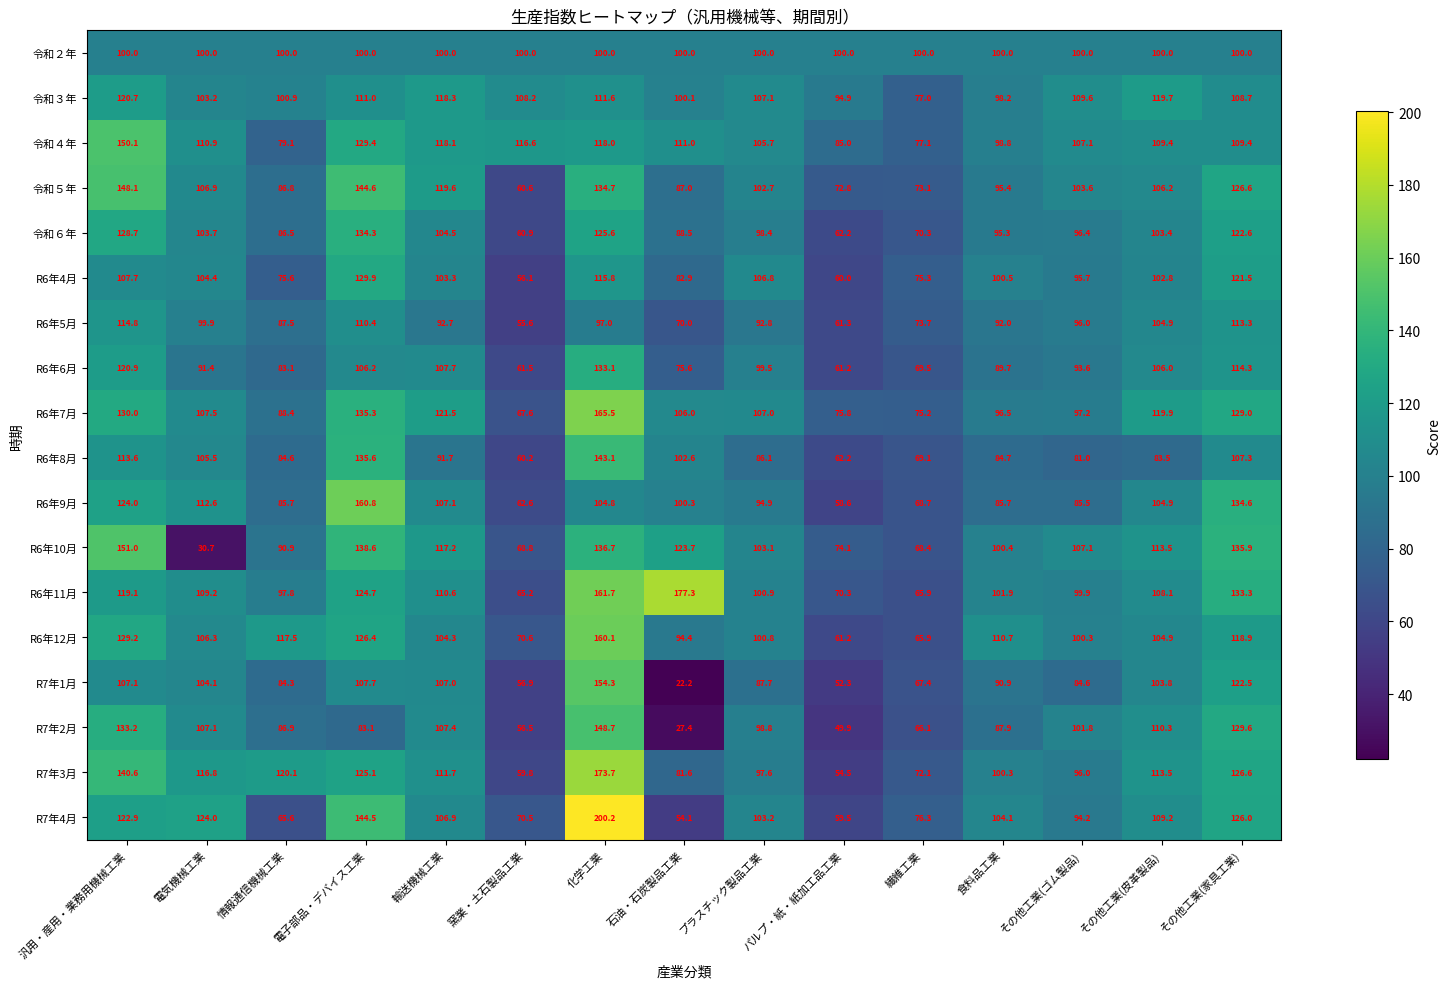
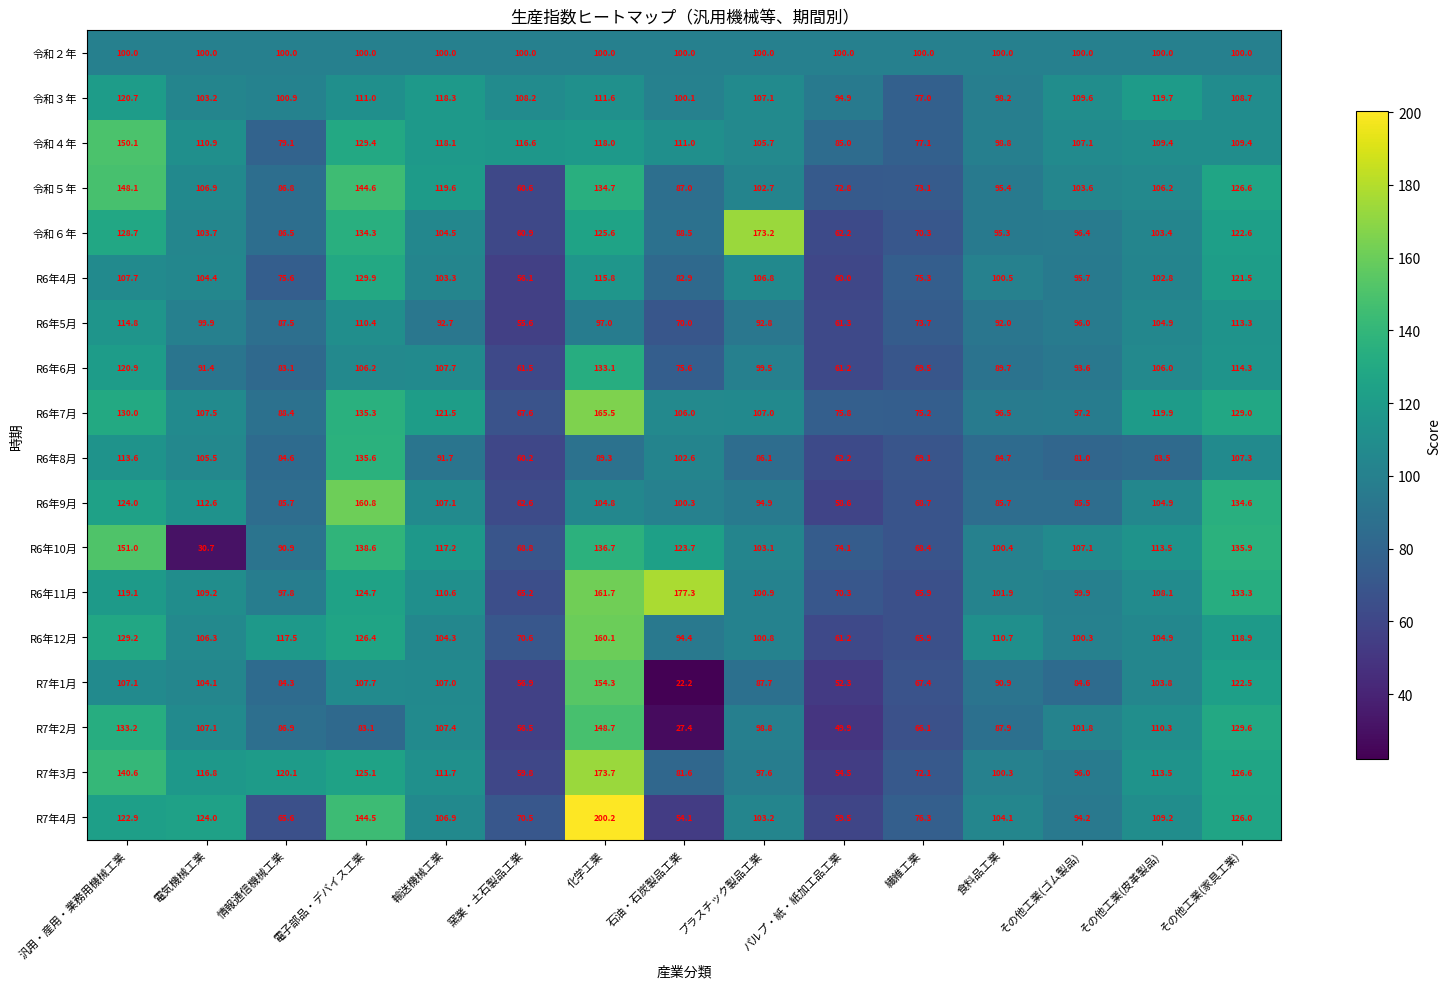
  {
    "令和６年": {
      "汎用・産用・業務用機械工業": 128.7,
      "電気機械工業": 103.7,
      "情報通信機械工業": 86.5,
      "電子部品・デバイス工業": 134.3,
      "輸送機械工業": 104.5,
      "窯業・土石製品工業": 60.9,
      "化学工業": 125.6,
      "石油・石炭製品工業": 88.5,
-     "プラスチック製品工業": 98.4,
+     "プラスチック製品工業": 173.2,
      "パルプ・紙・紙加工品工業": 62.2,
      "繊維工業": 70.3,
      "食料品工業": 95.3,
      "その他工業(ゴム製品)": 96.4,
      "その他工業(皮革製品)": 103.4,
      "その他工業(家具工業)": 122.6
    },
    "R6年8月": {
      "汎用・産用・業務用機械工業": 113.6,
      "電気機械工業": 105.5,
      "情報通信機械工業": 84.6,
      "電子部品・デバイス工業": 135.6,
      "輸送機械工業": 91.7,
      "窯業・土石製品工業": 60.2,
-     "化学工業": 143.1,
+     "化学工業": 89.3,
      "石油・石炭製品工業": 102.6,
      "プラスチック製品工業": 86.1,
      "パルプ・紙・紙加工品工業": 62.2,
      "繊維工業": 69.1,
      "食料品工業": 84.7,
      "その他工業(ゴム製品)": 81.0,
      "その他工業(皮革製品)": 83.5,
      "その他工業(家具工業)": 107.3
    }
  }
